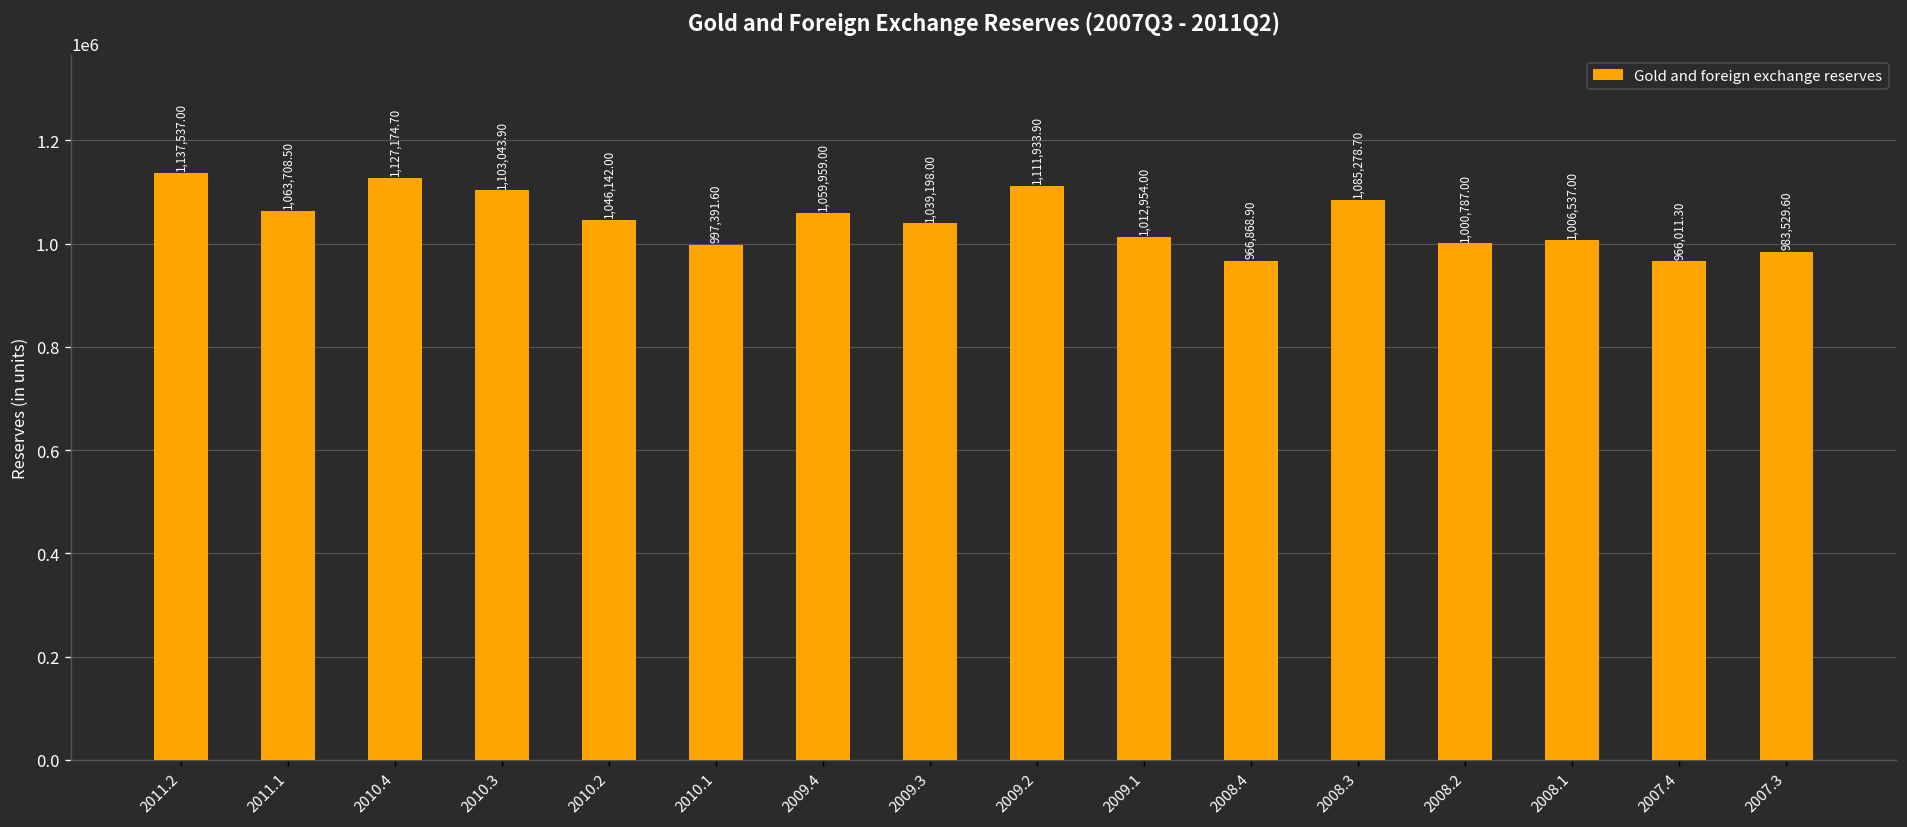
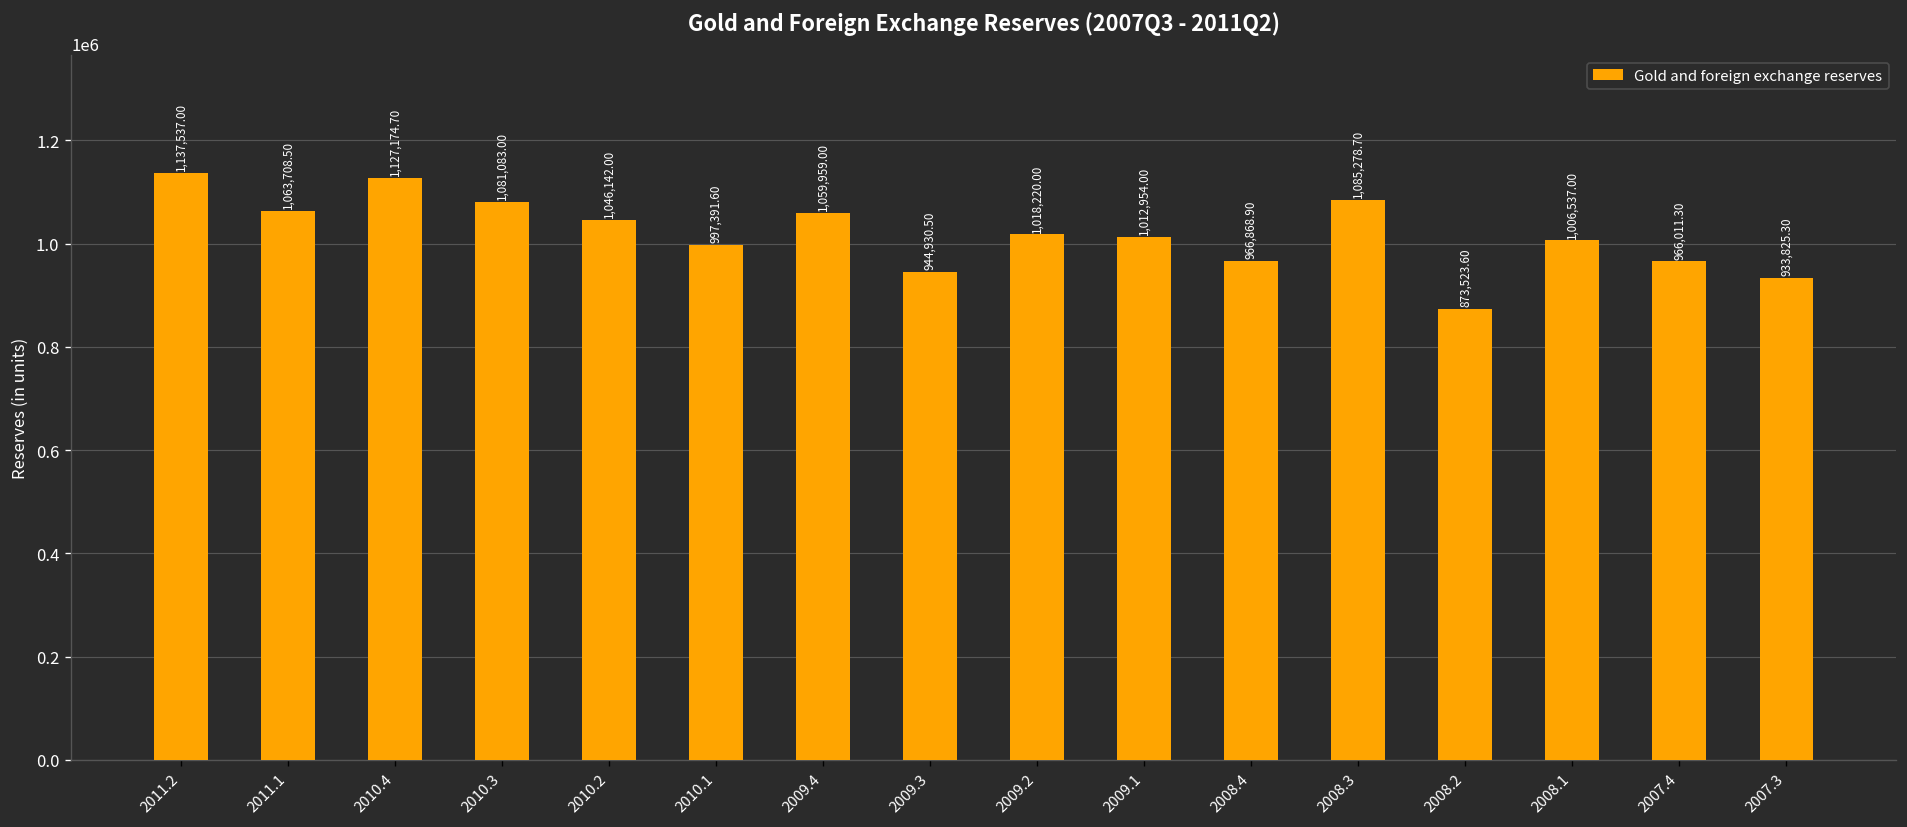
  {
    "2011.2": "1,137,537.00",
    "2011.1": "1,063,708.50",
    "2010.4": "1,127,174.70",
-   "2010.3": "1,103,043.90",
+   "2010.3": "1,081,083.00",
    "2010.2": "1,046,142.00",
    "2010.1": "997,391.60",
    "2009.4": "1,059,959.00",
-   "2009.3": "1,039,198.00",
-   "2009.2": "1,111,933.90",
+   "2009.3": "944,930.50",
+   "2009.2": "1,018,220.00",
    "2009.1": "1,012,954.00",
    "2008.4": "966,868.90",
    "2008.3": "1,085,278.70",
-   "2008.2": "1,000,787.00",
+   "2008.2": "873,523.60",
    "2008.1": "1,006,537.00",
    "2007.4": "966,011.30",
-   "2007.3": "983,529.60"
+   "2007.3": "933,825.30"
  }
